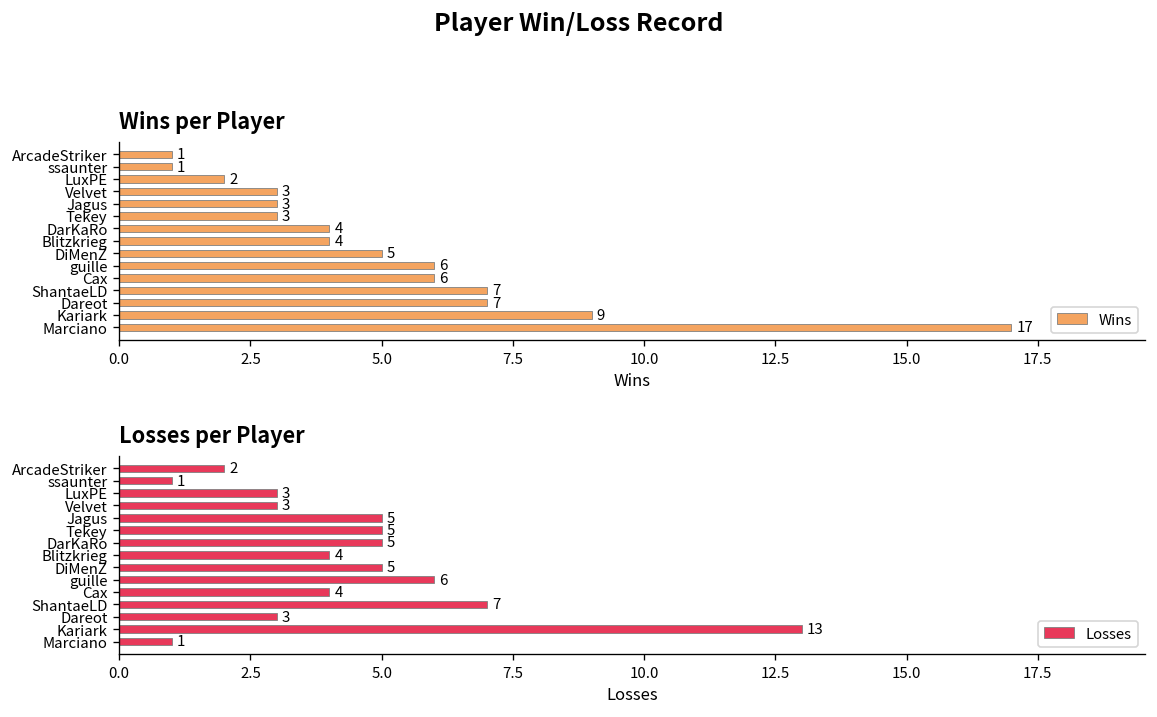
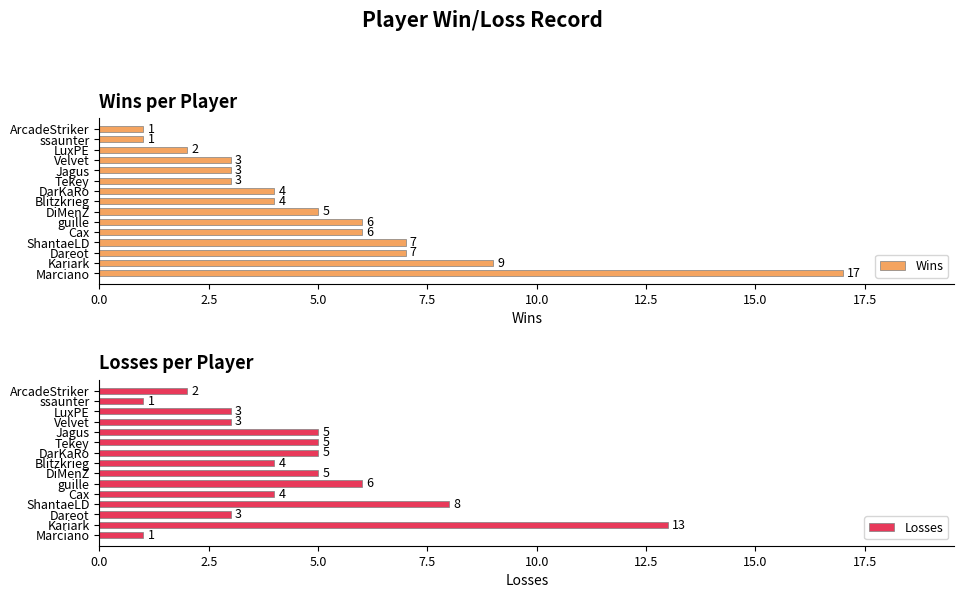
  {
    "Losses per Player": {
      "ArcadeStriker": 2,
-     "ShantaeLD": 7
+     "ShantaeLD": 8
    }
  }
